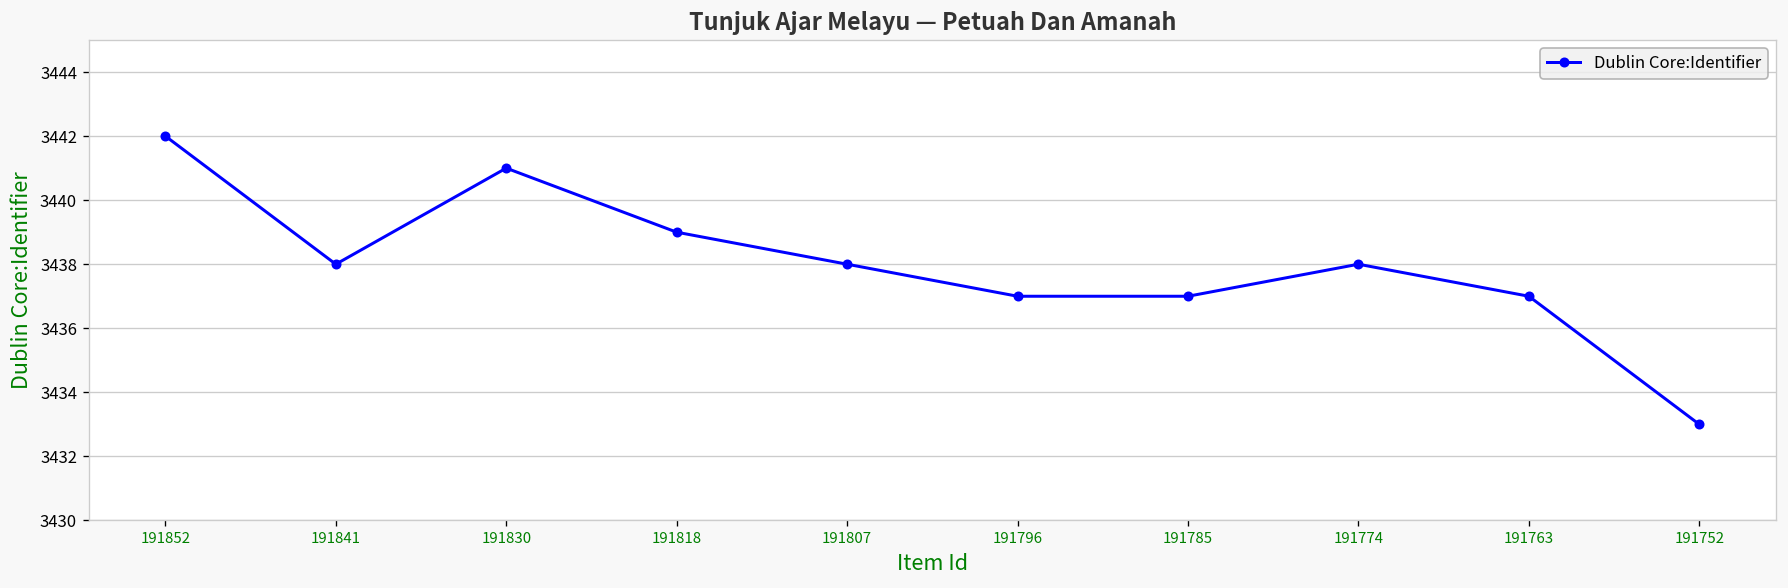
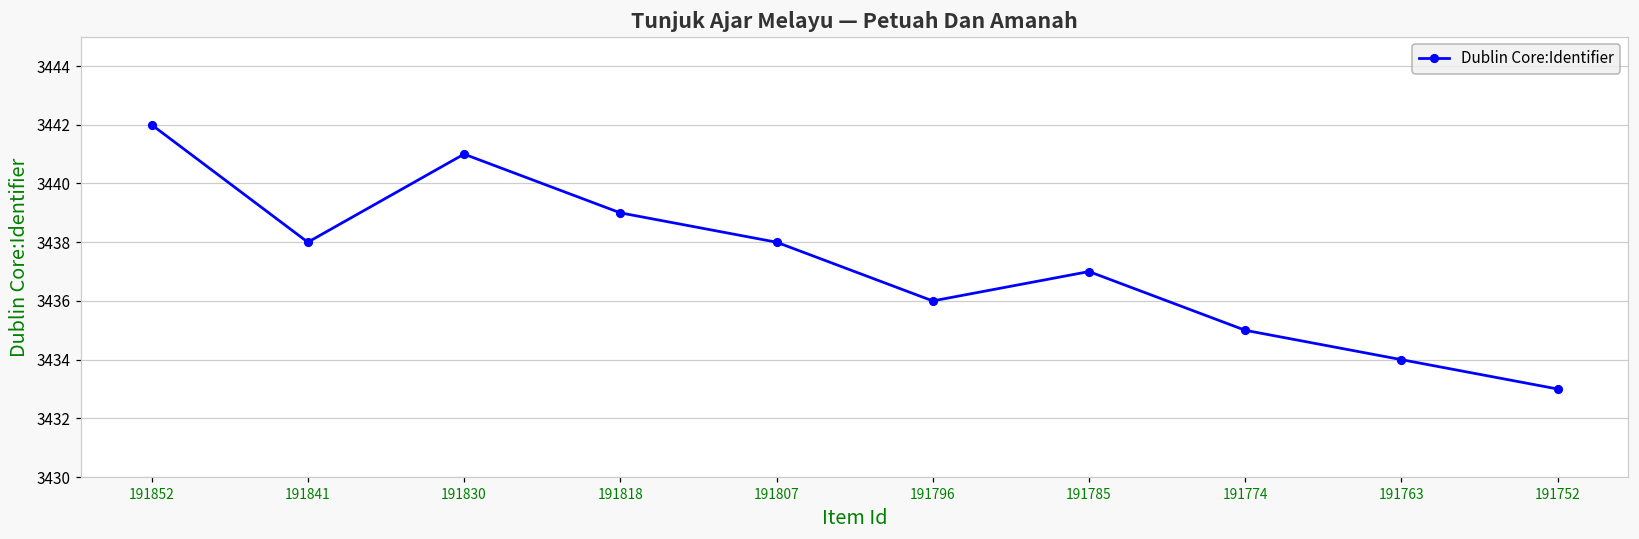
  {
    "191852": 3442,
    "191841": 3438,
    "191830": 3441,
    "191818": 3439,
    "191807": 3438,
-   "191796": 3437,
+   "191796": 3436,
    "191785": 3437,
-   "191774": 3438,
-   "191763": 3437,
+   "191774": 3435,
+   "191763": 3434,
    "191752": 3433
  }
